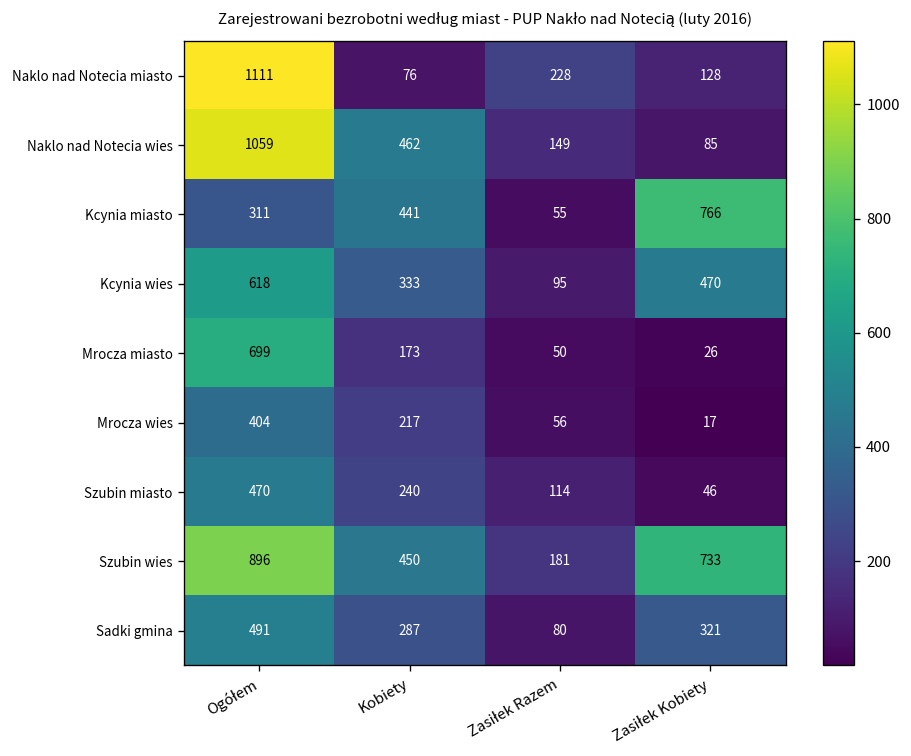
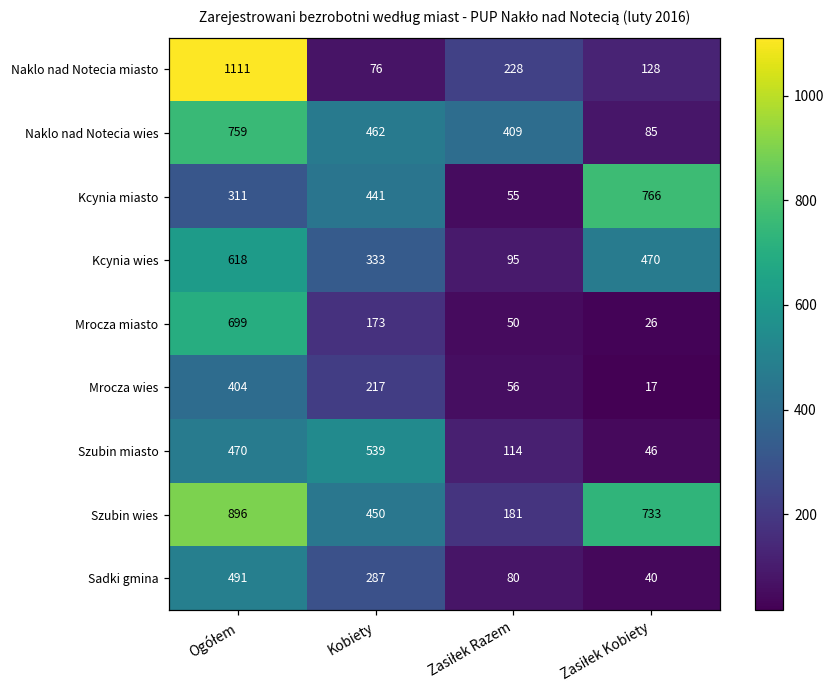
  {
    "Naklo nad Notecia miasto": {
      "Ogółem": 1111,
      "Kobiety": 76,
      "Zasiłek Razem": 228,
      "Zasiłek Kobiety": 128
    },
    "Naklo nad Notecia wies": {
-     "Ogółem": 1059,
+     "Ogółem": 759,
      "Kobiety": 462,
-     "Zasiłek Razem": 149,
+     "Zasiłek Razem": 409,
      "Zasiłek Kobiety": 85
    },
    "Kcynia miasto": {
      "Ogółem": 311,
      "Kobiety": 441,
      "Zasiłek Razem": 55,
      "Zasiłek Kobiety": 766
    },
    "Kcynia wies": {
      "Ogółem": 618,
      "Kobiety": 333,
      "Zasiłek Razem": 95,
      "Zasiłek Kobiety": 470
    },
    "Mrocza miasto": {
      "Ogółem": 699,
      "Kobiety": 173,
      "Zasiłek Razem": 50,
      "Zasiłek Kobiety": 26
    },
    "Mrocza wies": {
      "Ogółem": 404,
      "Kobiety": 217,
      "Zasiłek Razem": 56,
      "Zasiłek Kobiety": 17
    },
    "Szubin miasto": {
      "Ogółem": 470,
-     "Kobiety": 240,
+     "Kobiety": 539,
      "Zasiłek Razem": 114,
      "Zasiłek Kobiety": 46
    },
    "Szubin wies": {
      "Ogółem": 896,
      "Kobiety": 450,
      "Zasiłek Razem": 181,
      "Zasiłek Kobiety": 733
    },
    "Sadki gmina": {
      "Ogółem": 491,
      "Kobiety": 287,
      "Zasiłek Razem": 80,
-     "Zasiłek Kobiety": 321
+     "Zasiłek Kobiety": 40
    }
  }
